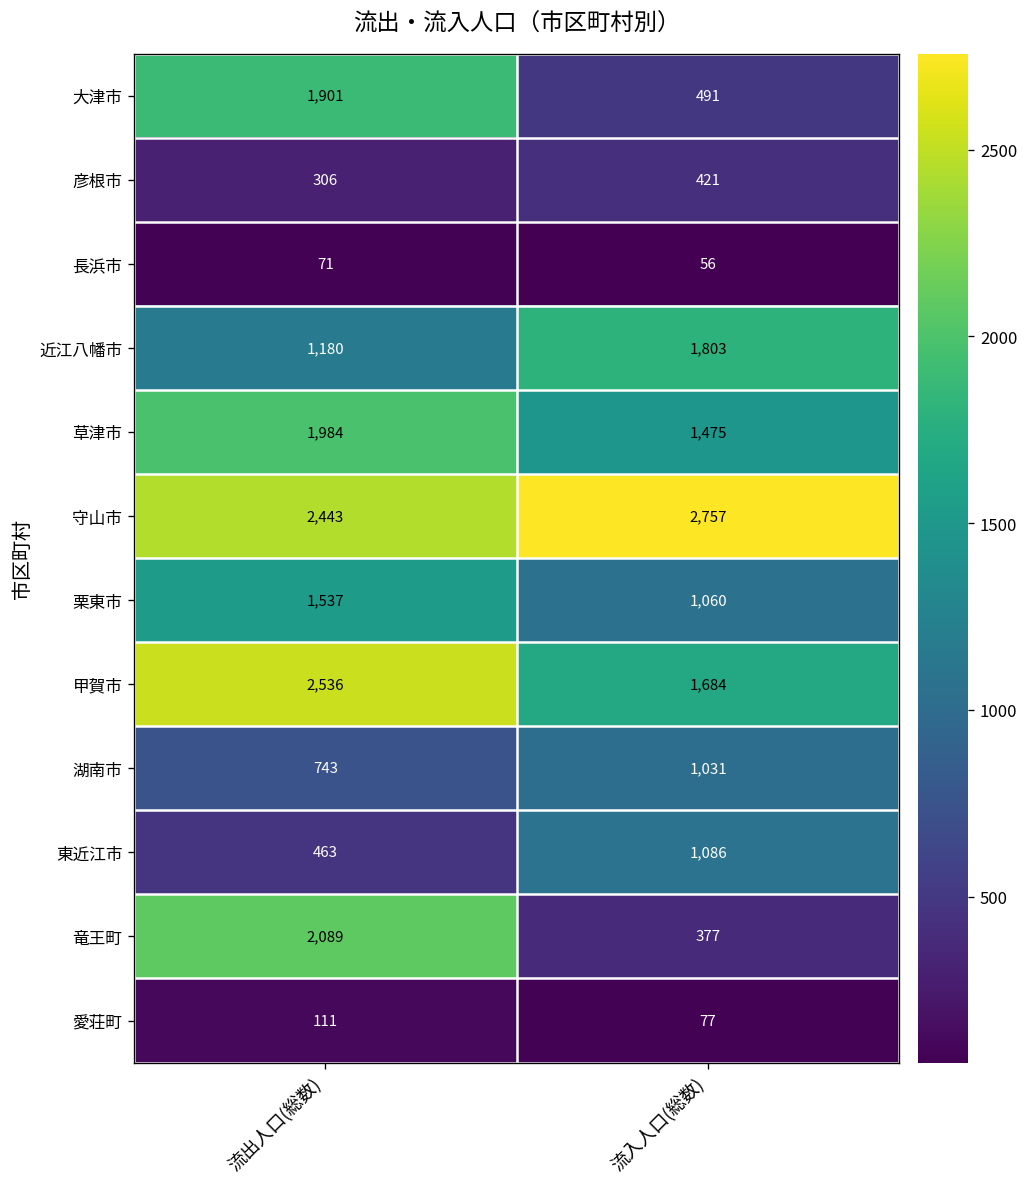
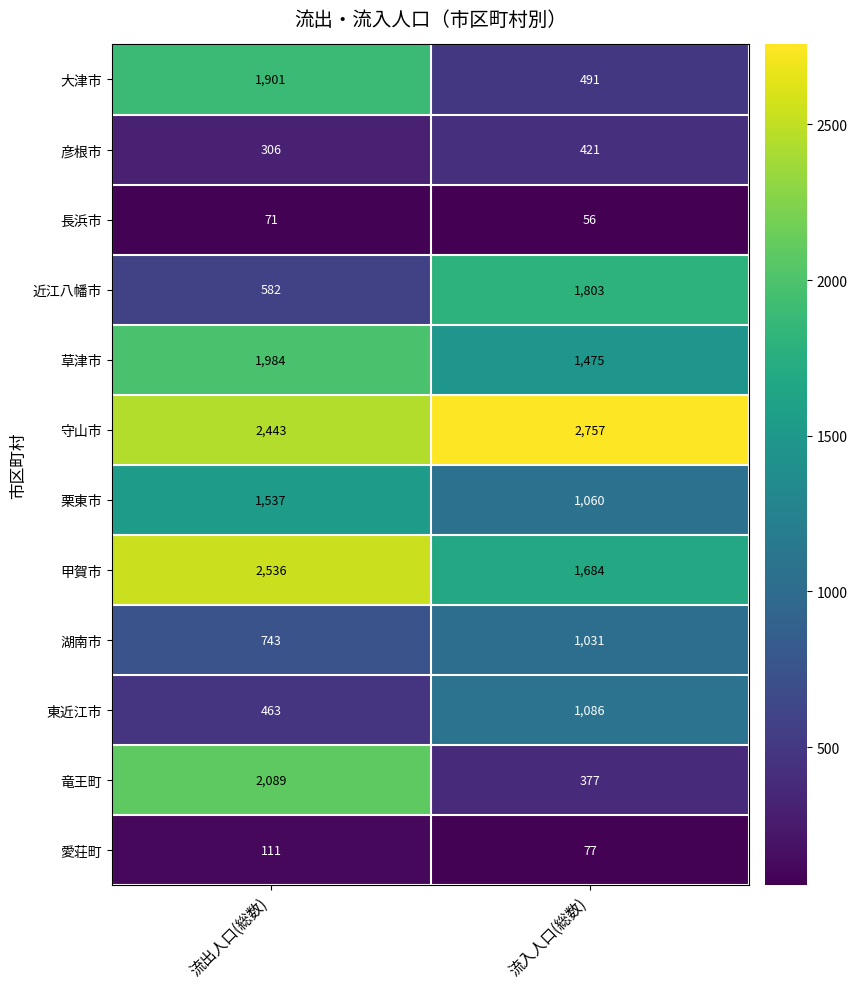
  {
    "大津市": {
      "流出人口(総数)": "1,901",
      "流入人口(総数)": "491"
    },
    "彦根市": {
      "流出人口(総数)": "306",
      "流入人口(総数)": "421"
    },
    "長浜市": {
      "流出人口(総数)": "71",
      "流入人口(総数)": "56"
    },
    "近江八幡市": {
-     "流出人口(総数)": "1,180",
+     "流出人口(総数)": "582",
      "流入人口(総数)": "1,803"
    },
    "草津市": {
      "流出人口(総数)": "1,984",
      "流入人口(総数)": "1,475"
    },
    "守山市": {
      "流出人口(総数)": "2,443",
      "流入人口(総数)": "2,757"
    },
    "栗東市": {
      "流出人口(総数)": "1,537",
      "流入人口(総数)": "1,060"
    },
    "甲賀市": {
      "流出人口(総数)": "2,536",
      "流入人口(総数)": "1,684"
    },
    "湖南市": {
      "流出人口(総数)": "743",
      "流入人口(総数)": "1,031"
    },
    "東近江市": {
      "流出人口(総数)": "463",
      "流入人口(総数)": "1,086"
    },
    "竜王町": {
      "流出人口(総数)": "2,089",
      "流入人口(総数)": "377"
    },
    "愛荘町": {
      "流出人口(総数)": "111",
      "流入人口(総数)": "77"
    }
  }
